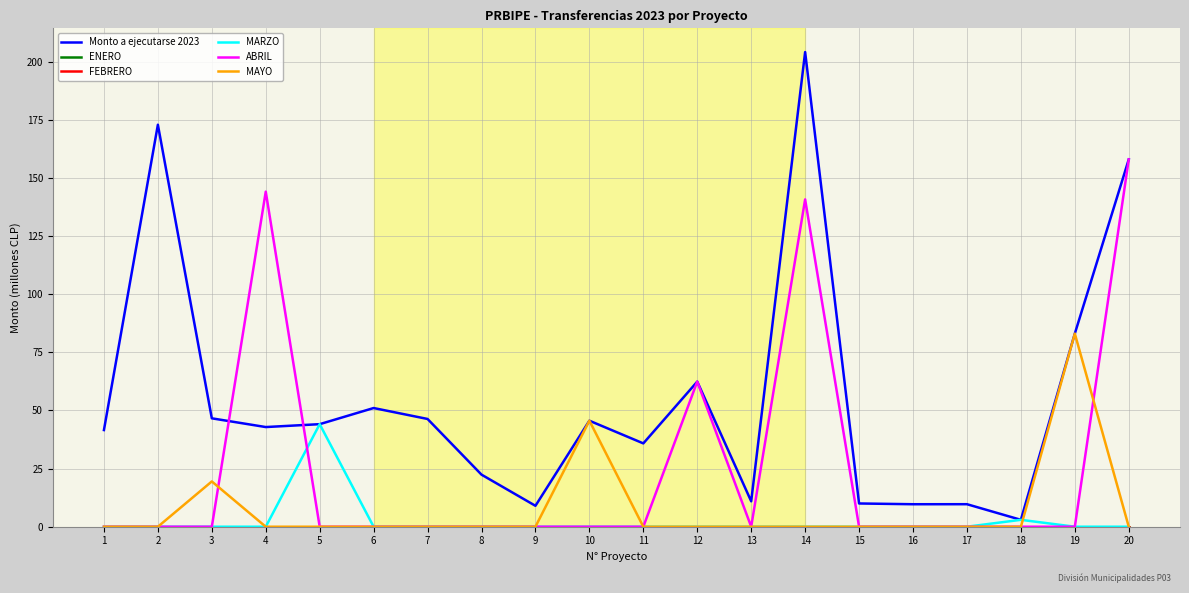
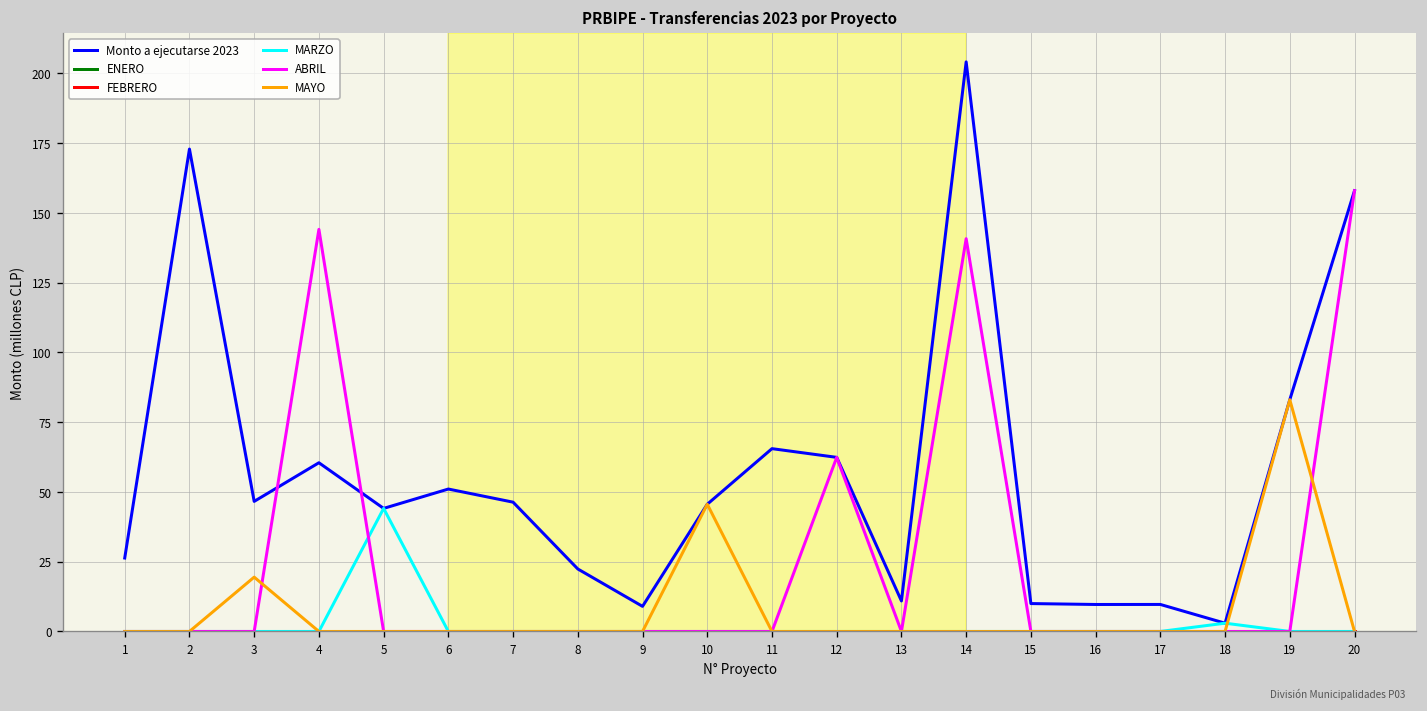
  {
    "Monto a ejecutarse 2023": {
-     "1": 42,
+     "1": 26,
      "2": 173,
      "3": 47,
-     "4": 43,
+     "4": 60,
      "6": 51,
      "7": 46,
      "8": 22,
      "9": 9,
-     "11": 36,
+     "11": 66,
      "13": 11,
      "14": 204,
      "15": 10,
      "16": 10,
      "17": 10
    },
    "ABRIL": {
      "4": 144,
      "14": 141
    },
    "MAYO": {
      "3": 19
    }
  }
